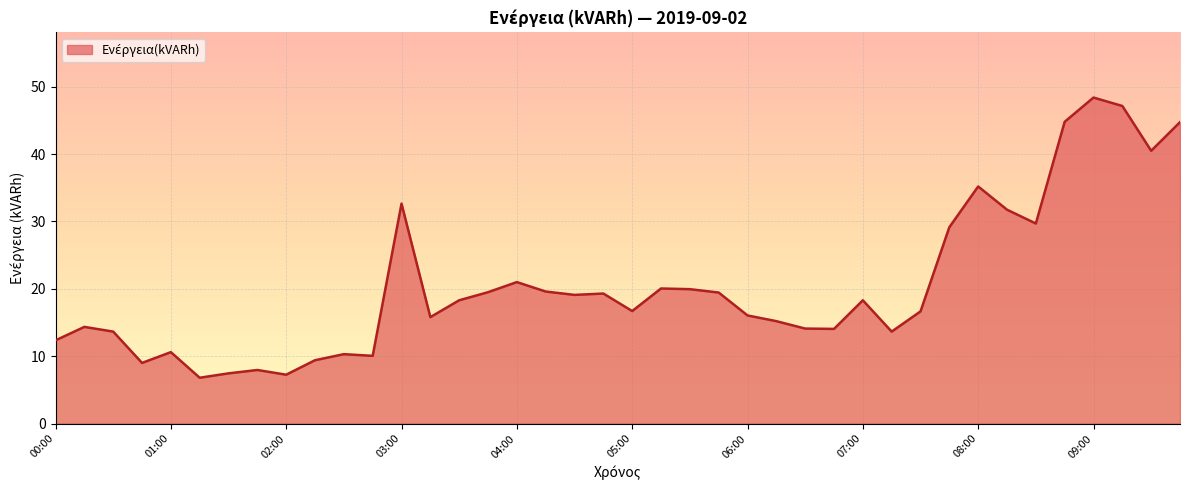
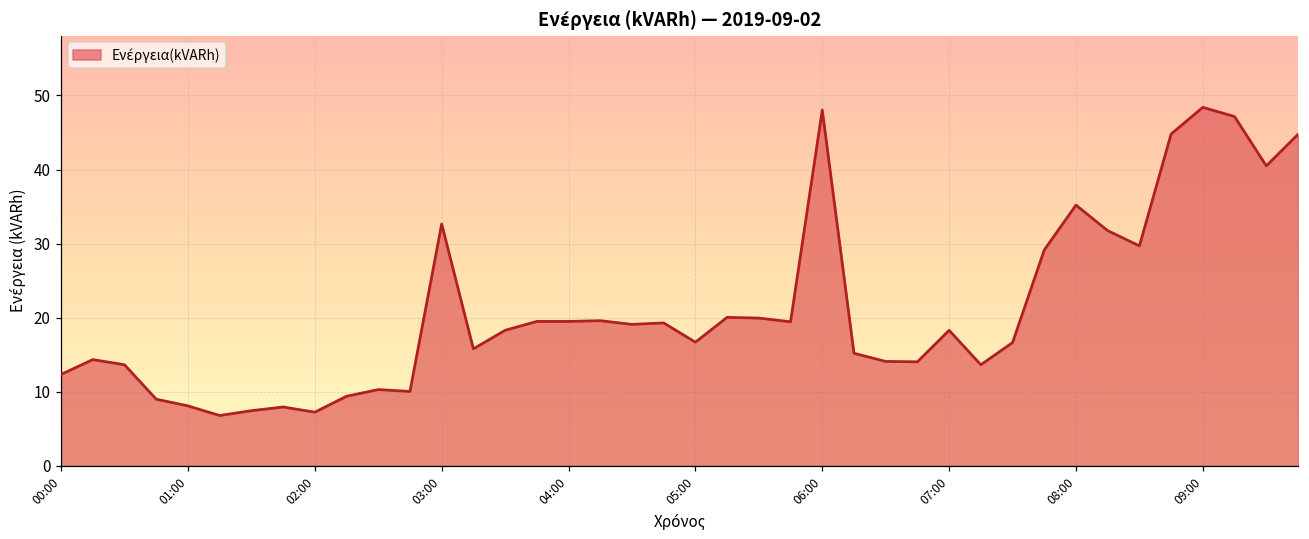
  {
    "00:00": 12,
-   "01:00": 11,
+   "01:00": 8,
    "02:00": 7,
    "03:00": 33,
-   "04:00": 21,
+   "04:00": 20,
    "05:00": 17,
-   "06:00": 16,
+   "06:00": 48,
    "07:00": 18,
    "08:00": 35,
    "09:00": 48
  }
